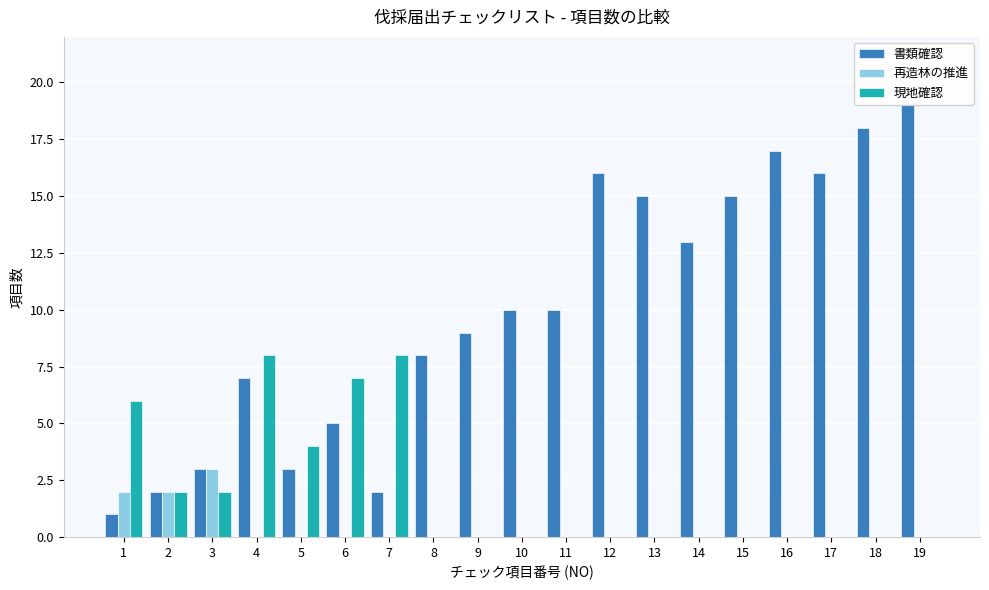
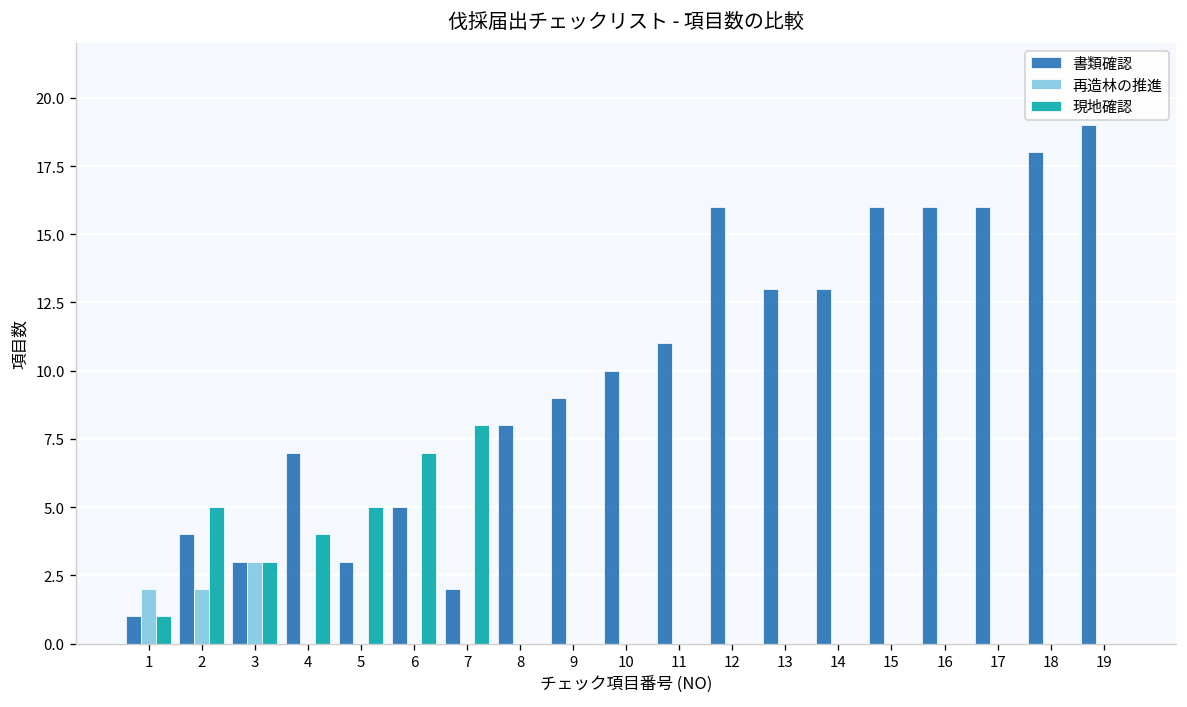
  {
    "書類確認": {
      "1": 1,
-     "2": 2,
+     "2": 4,
      "3": 3,
      "4": 7,
      "5": 3,
      "6": 5,
      "7": 2,
      "8": 8,
      "9": 9,
      "10": 10,
-     "11": 10,
+     "11": 11,
      "12": 16,
-     "13": 15,
+     "13": 13,
      "14": 13,
-     "15": 15,
-     "16": 17,
+     "15": 16,
+     "16": 16,
      "17": 16,
      "18": 18,
      "19": 19
    },
    "再造林の推進": {
      "1": 2,
      "2": 2,
      "3": 3,
      "4": 0,
      "5": 0,
      "6": 0,
      "7": 0,
      "8": 0,
      "9": 0,
      "10": 0,
      "11": 0,
      "12": 0,
      "13": 0,
      "14": 0,
      "15": 0,
      "16": 0,
      "17": 0,
      "18": 0,
      "19": 0
    },
    "現地確認": {
-     "1": 6,
-     "2": 2,
-     "3": 2,
-     "4": 8,
-     "5": 4,
+     "1": 1,
+     "2": 5,
+     "3": 3,
+     "4": 4,
+     "5": 5,
      "6": 7,
      "7": 8,
      "8": 0,
      "9": 0,
      "10": 0,
      "11": 0,
      "12": 0,
      "13": 0,
      "14": 0,
      "15": 0,
      "16": 0,
      "17": 0,
      "18": 0,
      "19": 0
    }
  }
